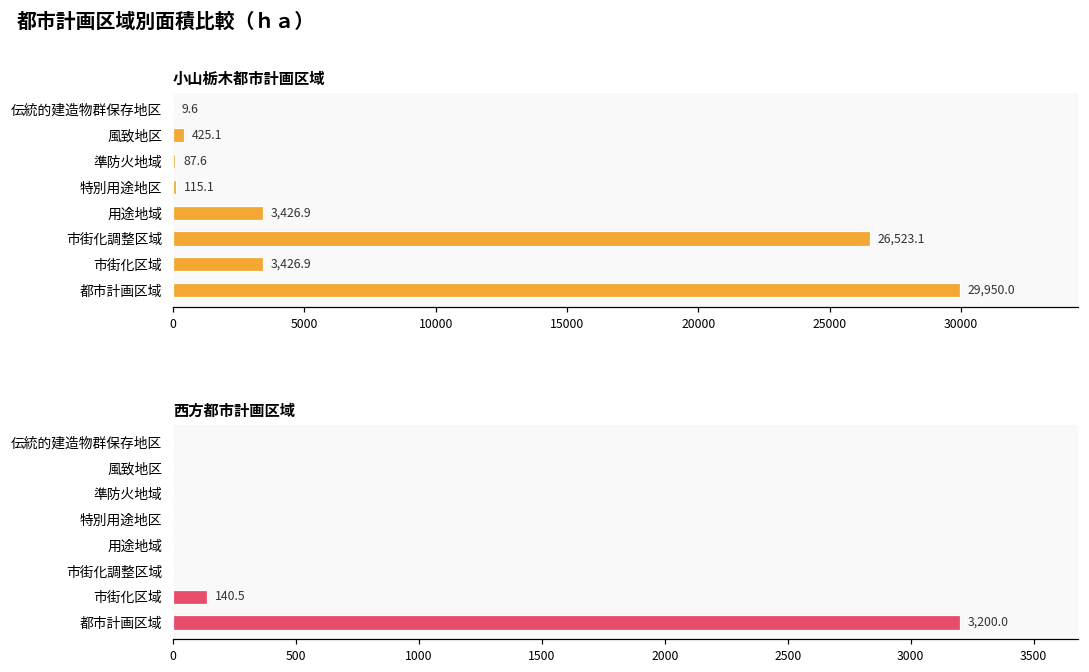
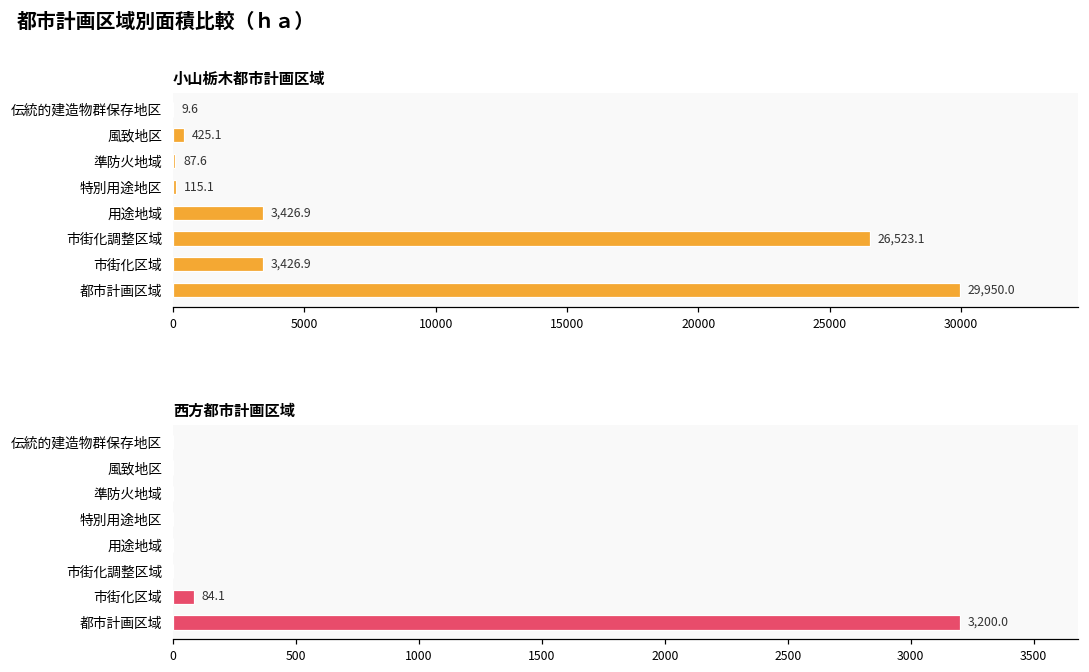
  {
    "小山栃木都市計画区域": {
      "伝統的建造物群保存地区": "9.6",
      "風致地区": "425.1",
      "準防火地域": "87.6",
      "特別用途地区": "115.1",
      "用途地域": "3,426.9",
      "市街化調整区域": "26,523.1",
      "市街化区域": "3,426.9",
      "都市計画区域": "29,950.0"
    },
    "西方都市計画区域": {
-     "市街化区域": "140.5",
+     "市街化区域": "84.1",
      "都市計画区域": "3,200.0"
    }
  }
